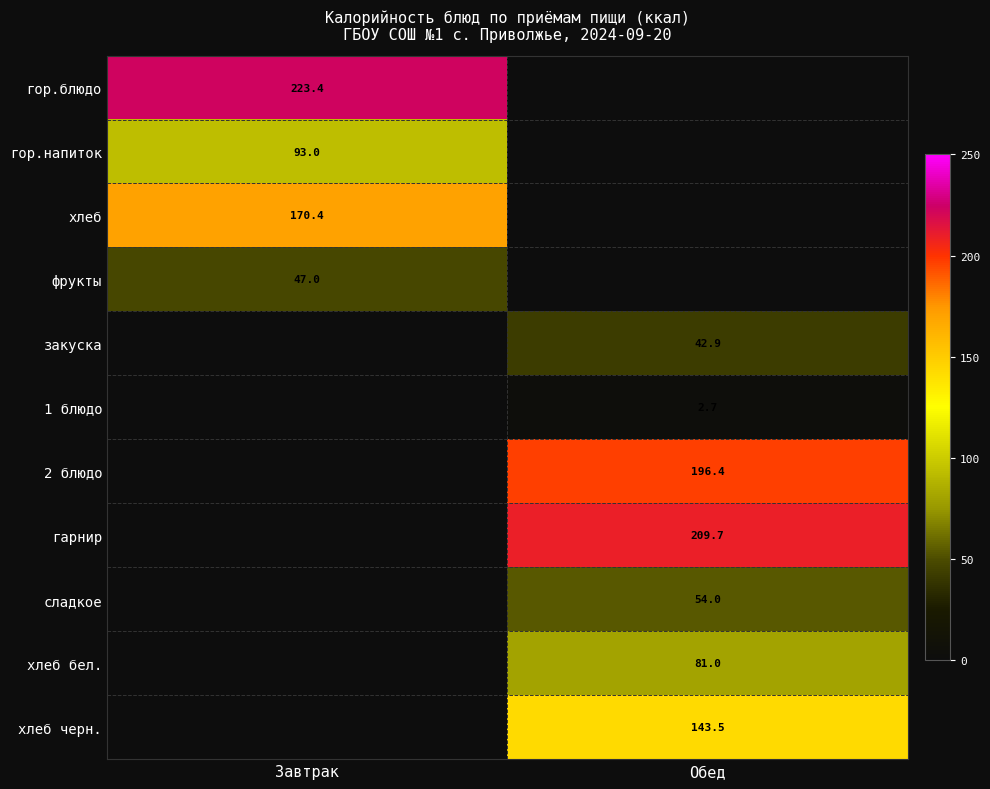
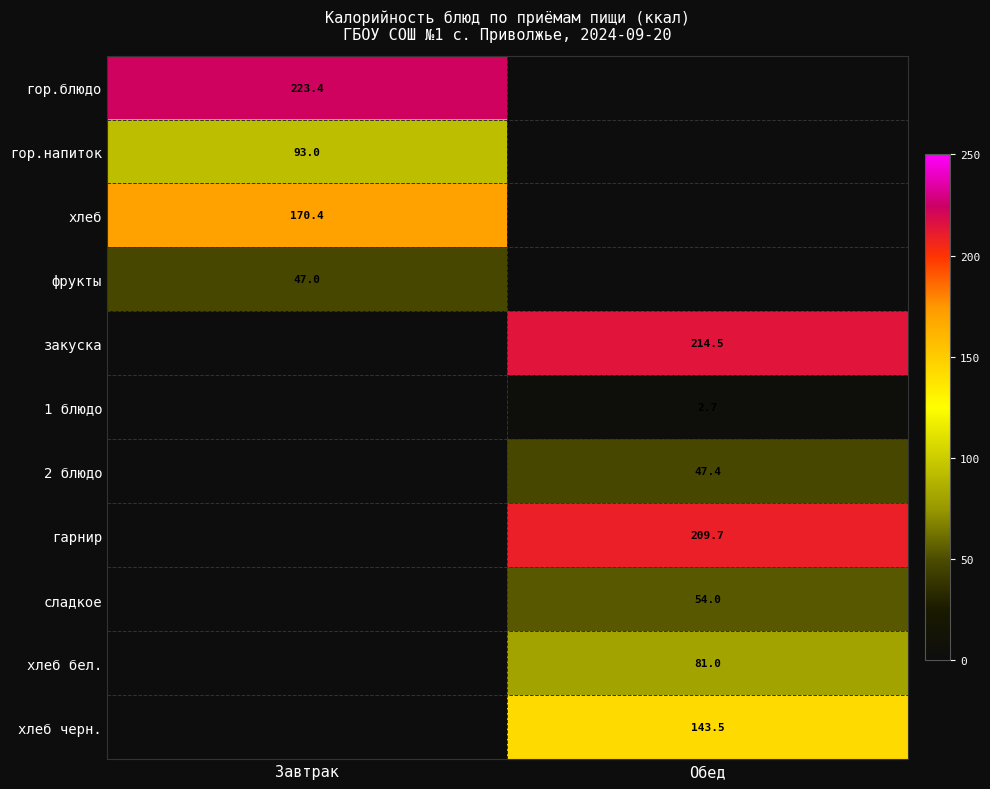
  {
    "гор.блюдо": {
      "Завтрак": 223.4
    },
    "гор.напиток": {
      "Завтрак": 93.0
    },
    "хлеб": {
      "Завтрак": 170.4
    },
    "фрукты": {
      "Завтрак": 47.0
    },
    "закуска": {
-     "Обед": 42.9
+     "Обед": 214.5
    },
    "2 блюдо": {
-     "Обед": 196.4
+     "Обед": 47.4
    },
    "гарнир": {
      "Обед": 209.7
    },
    "сладкое": {
      "Обед": 54.0
    },
    "хлеб бел.": {
      "Обед": 81.0
    },
    "хлеб черн.": {
      "Обед": 143.5
    }
  }
